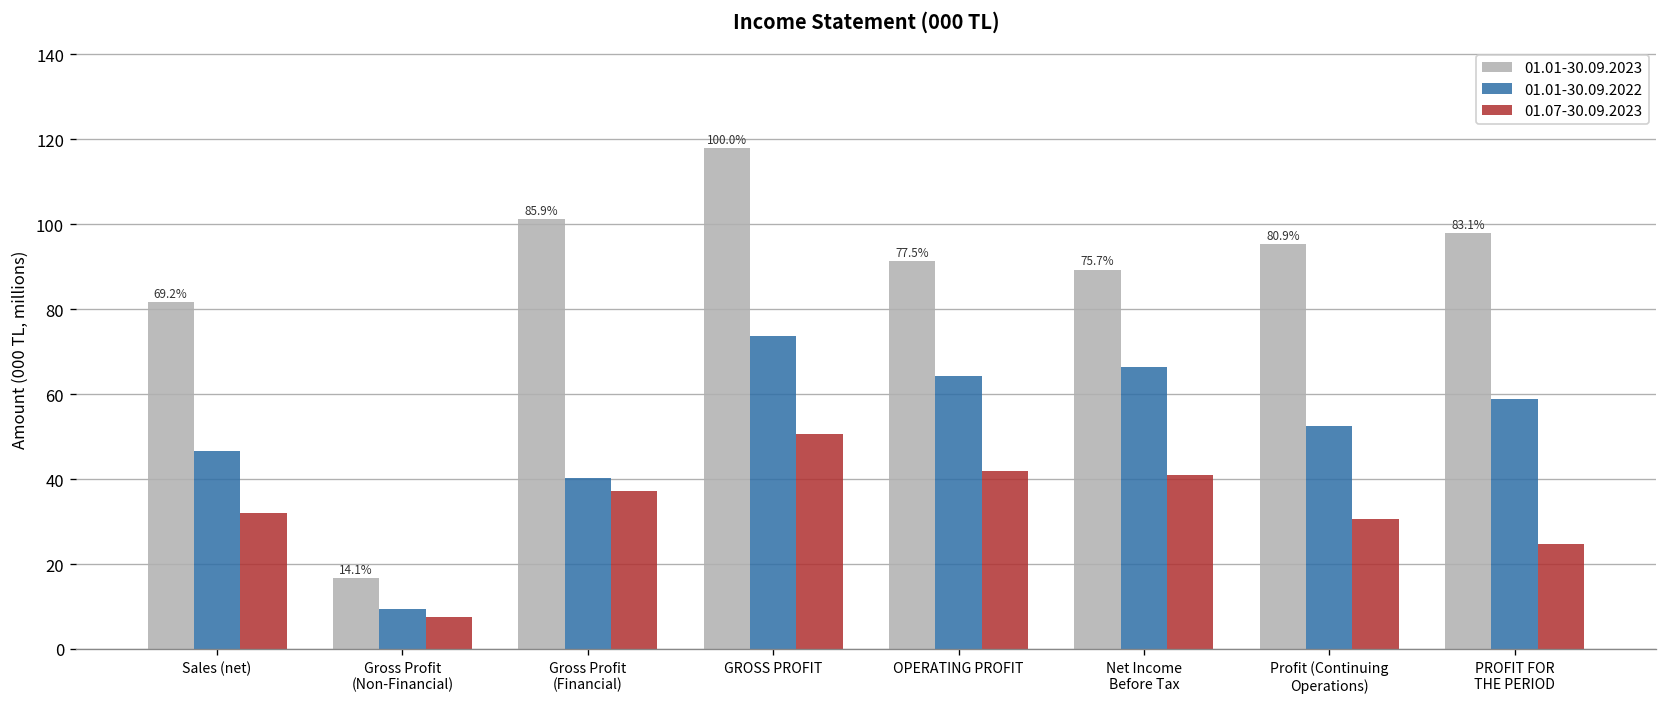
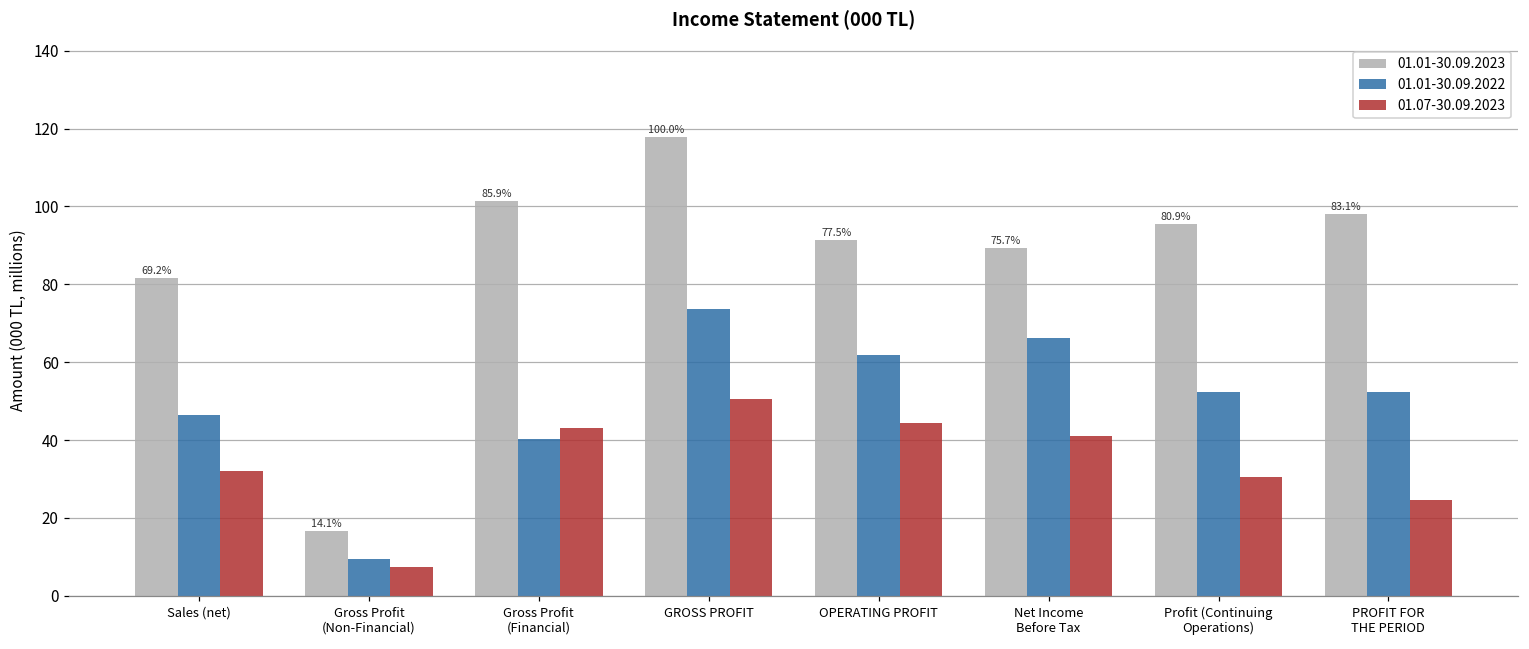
  {
    "01.01-30.09.2022": {
      "Sales (net)": 47,
      "Gross Profit (Non-Financial)": 9,
      "Gross Profit (Financial)": 40,
      "GROSS PROFIT": 74,
-     "OPERATING PROFIT": 64,
+     "OPERATING PROFIT": 62,
      "Net Income Before Tax": 66,
      "Profit (Continuing Operations)": 52,
-     "PROFIT FOR THE PERIOD": 59
+     "PROFIT FOR THE PERIOD": 52
    },
    "01.07-30.09.2023": {
      "Sales (net)": 32,
      "Gross Profit (Non-Financial)": 7,
-     "Gross Profit (Financial)": 37,
+     "Gross Profit (Financial)": 43,
      "GROSS PROFIT": 51,
-     "OPERATING PROFIT": 42,
+     "OPERATING PROFIT": 44,
      "Net Income Before Tax": 41,
      "Profit (Continuing Operations)": 31,
      "PROFIT FOR THE PERIOD": 25
    }
  }
